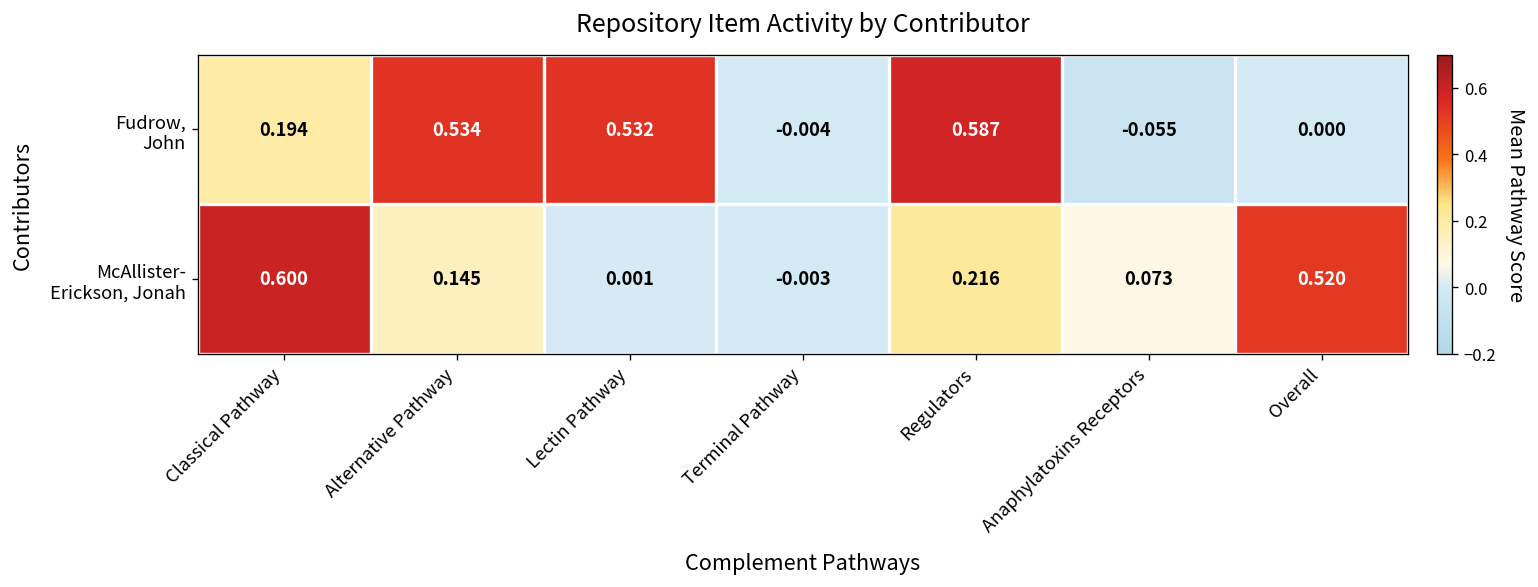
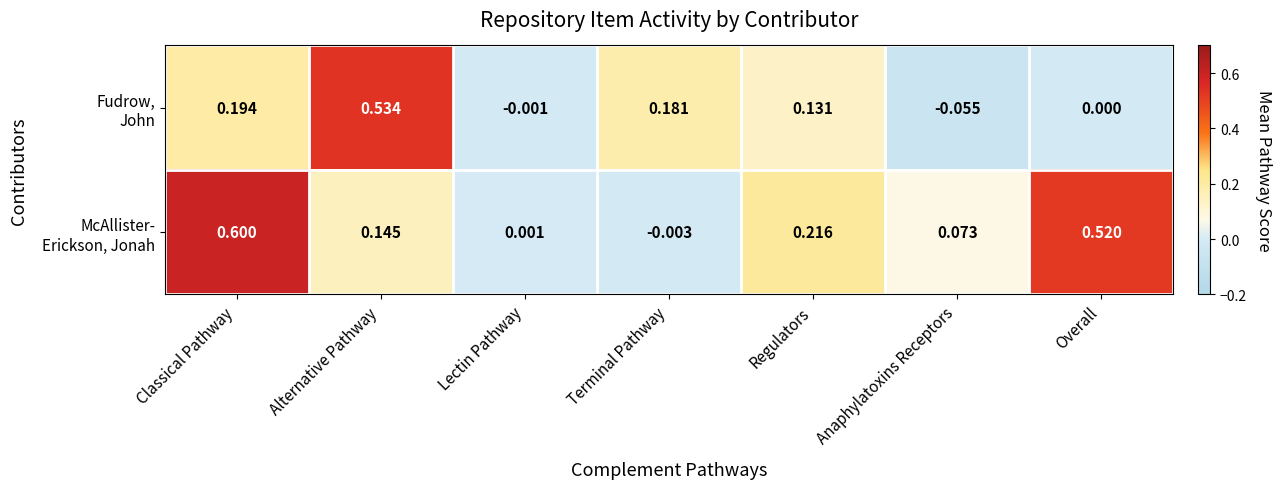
  {
    "Fudrow, John": {
      "Classical Pathway": 0.194,
      "Alternative Pathway": 0.534,
-     "Lectin Pathway": 0.532,
-     "Terminal Pathway": -0.004,
-     "Regulators": 0.587,
+     "Lectin Pathway": -0.001,
+     "Terminal Pathway": 0.181,
+     "Regulators": 0.131,
      "Anaphylatoxins Receptors": -0.055,
      "Overall": 0.000
    },
    "McAllister- Erickson, Jonah": {
      "Classical Pathway": 0.600,
      "Alternative Pathway": 0.145,
      "Lectin Pathway": 0.001,
      "Terminal Pathway": -0.003,
      "Regulators": 0.216,
      "Anaphylatoxins Receptors": 0.073,
      "Overall": 0.520
    }
  }
